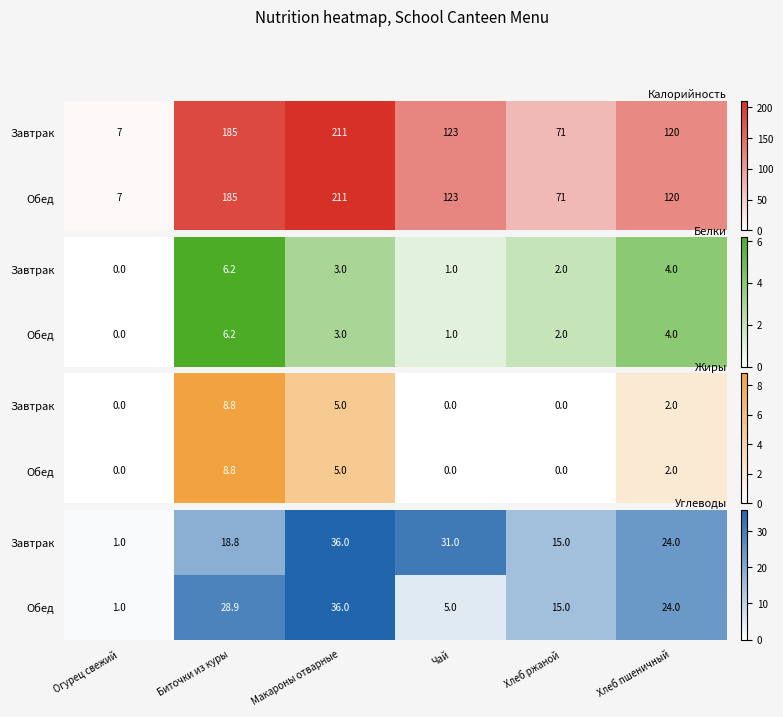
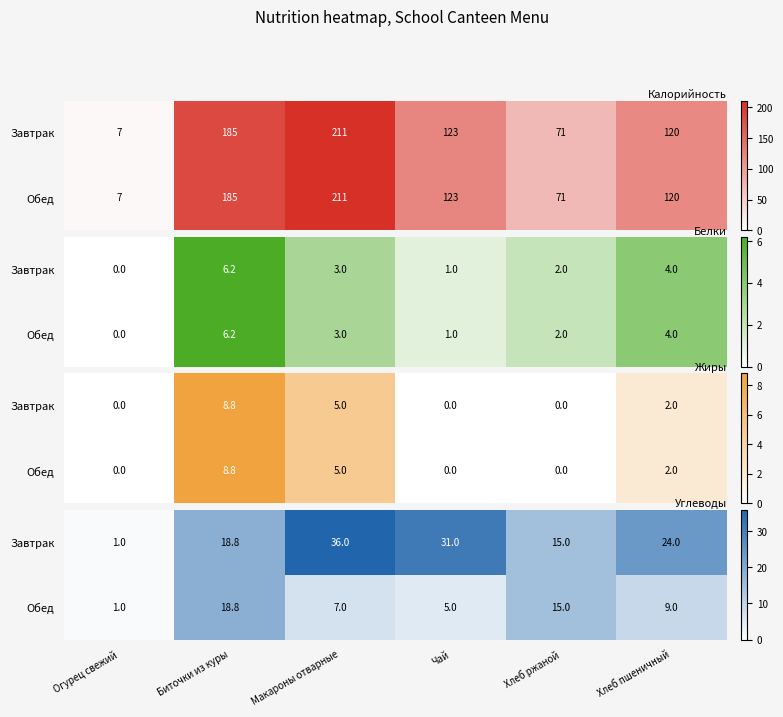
  {
    "Углеводы": {
      "Завтрак": {
        "Огурец свежий": 1.0,
        "Биточки из куры": 18.8,
        "Макароны отварные": 36.0,
        "Чай": 31.0,
        "Хлеб ржаной": 15.0,
        "Хлеб пшеничный": 24.0
      },
      "Обед": {
        "Огурец свежий": 1.0,
-       "Биточки из куры": 28.9,
-       "Макароны отварные": 36.0,
+       "Биточки из куры": 18.8,
+       "Макароны отварные": 7.0,
        "Чай": 5.0,
        "Хлеб ржаной": 15.0,
-       "Хлеб пшеничный": 24.0
+       "Хлеб пшеничный": 9.0
      }
    }
  }
